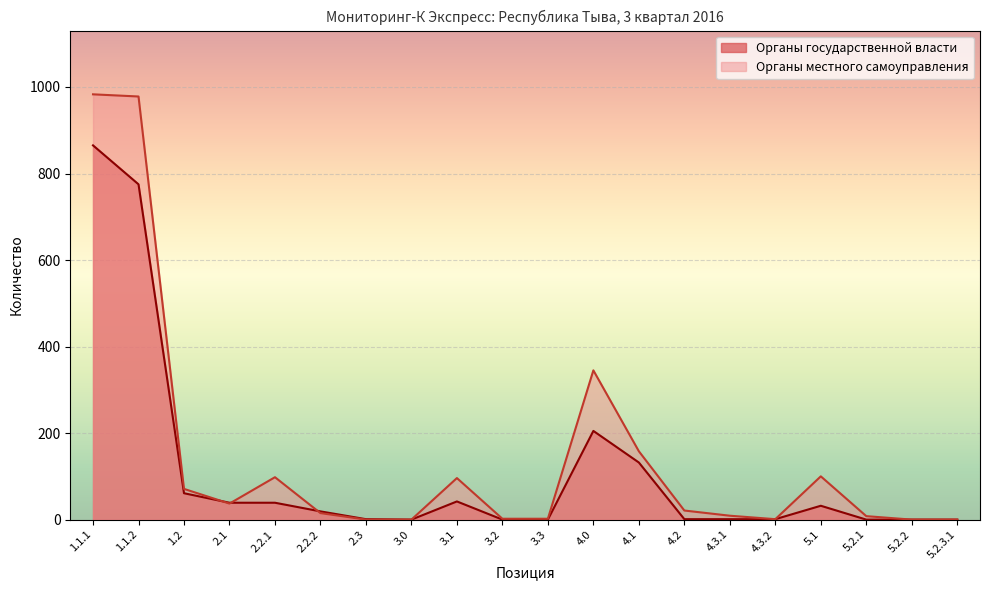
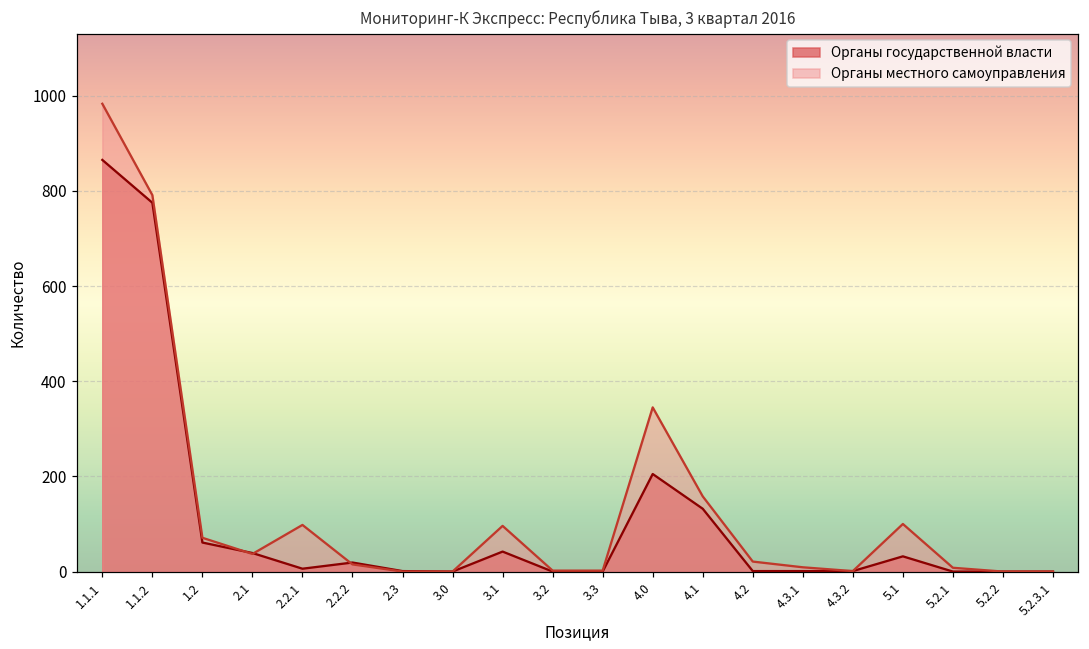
  {
    "Органы государственной власти": {
      "1.1.1": 870,
      "1.1.2": 780,
      "1.2": 60,
-     "2.2.1": 40,
+     "2.2.1": 10,
      "3.1": 40,
      "4.0": 210,
      "4.1": 130,
      "4.2": 0,
      "4.3.1": 0,
      "5.1": 30,
      "5.2.1": 0
    },
    "Органы местного самоуправления": {
      "1.1.1": 980,
-     "1.1.2": 980,
+     "1.1.2": 790,
      "1.2": 70,
      "2.2.1": 100,
      "3.1": 100,
      "4.0": 350,
      "4.1": 160,
      "4.2": 20,
      "4.3.1": 10,
      "5.1": 100,
      "5.2.1": 10
    }
  }
